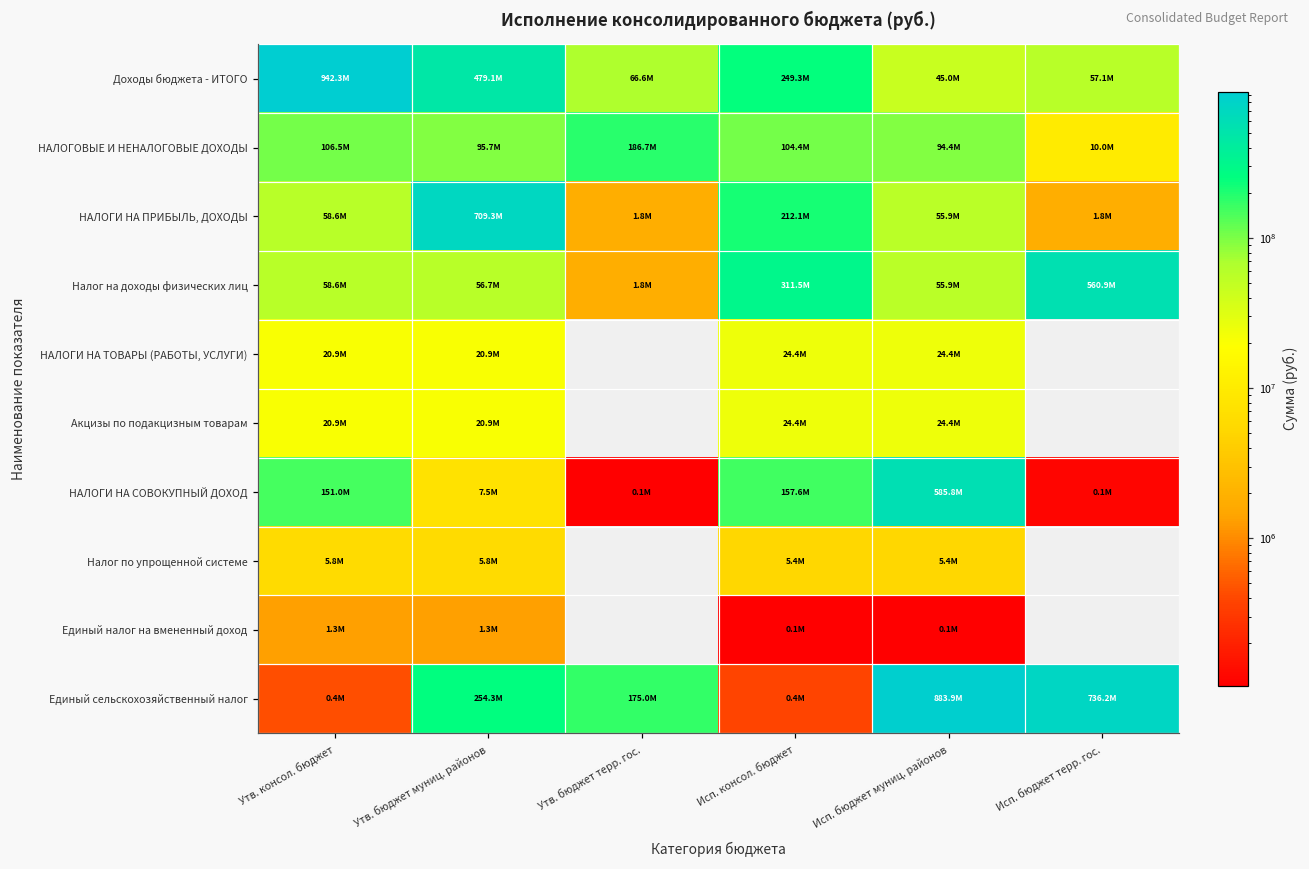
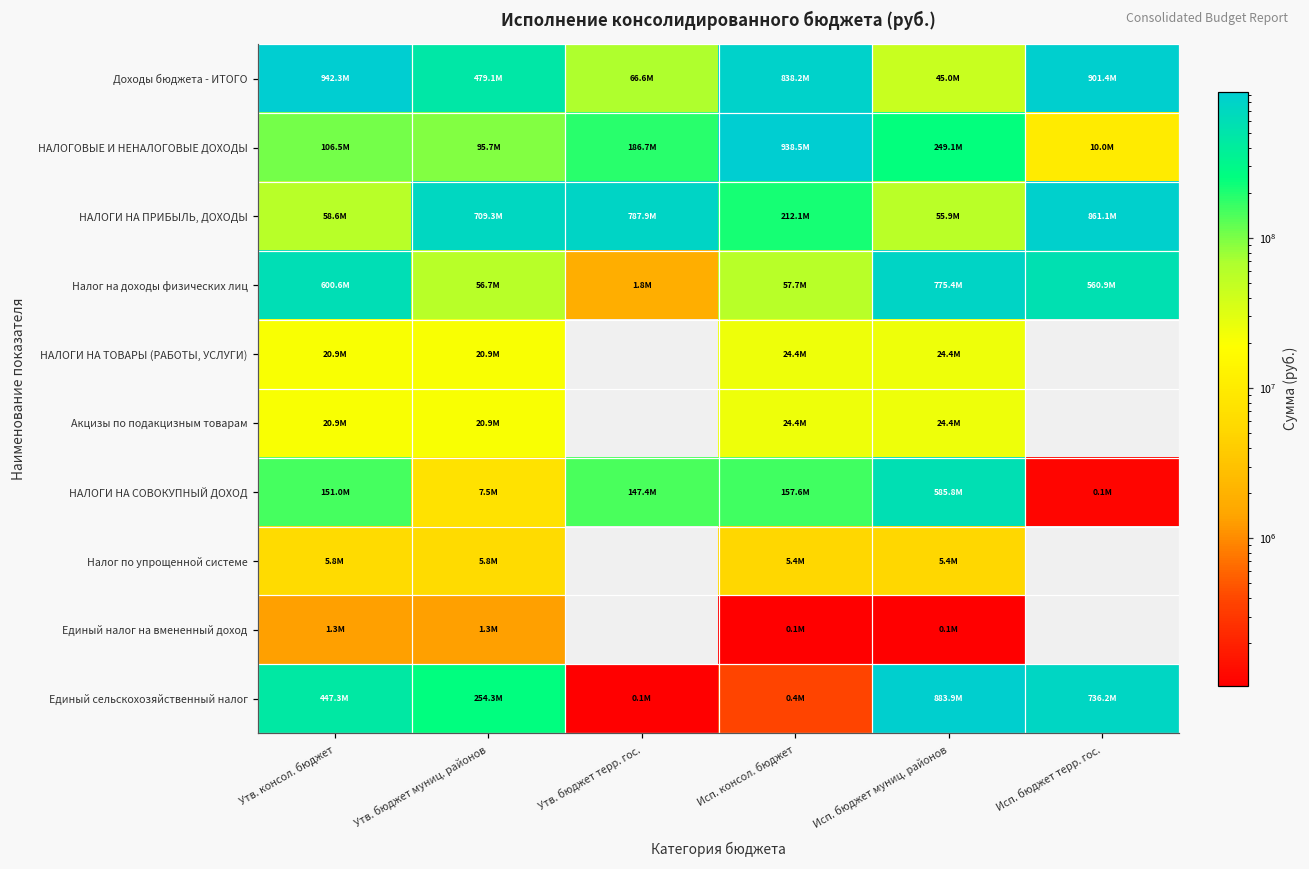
  {
    "Доходы бюджета - ИТОГО": {
      "Утв. консол. бюджет": "942.3M",
      "Утв. бюджет муниц. районов": "479.1M",
      "Утв. бюджет терр. гос.": "66.6M",
-     "Исп. консол. бюджет": "249.3M",
+     "Исп. консол. бюджет": "838.2M",
      "Исп. бюджет муниц. районов": "45.0M",
-     "Исп. бюджет терр. гос.": "57.1M"
+     "Исп. бюджет терр. гос.": "901.4M"
    },
    "НАЛОГОВЫЕ И НЕНАЛОГОВЫЕ ДОХОДЫ": {
      "Утв. консол. бюджет": "106.5M",
      "Утв. бюджет муниц. районов": "95.7M",
      "Утв. бюджет терр. гос.": "186.7M",
-     "Исп. консол. бюджет": "104.4M",
-     "Исп. бюджет муниц. районов": "94.4M",
+     "Исп. консол. бюджет": "938.5M",
+     "Исп. бюджет муниц. районов": "249.1M",
      "Исп. бюджет терр. гос.": "10.0M"
    },
    "НАЛОГИ НА ПРИБЫЛЬ, ДОХОДЫ": {
      "Утв. консол. бюджет": "58.6M",
      "Утв. бюджет муниц. районов": "709.3M",
-     "Утв. бюджет терр. гос.": "1.8M",
+     "Утв. бюджет терр. гос.": "787.9M",
      "Исп. консол. бюджет": "212.1M",
      "Исп. бюджет муниц. районов": "55.9M",
-     "Исп. бюджет терр. гос.": "1.8M"
+     "Исп. бюджет терр. гос.": "861.1M"
    },
    "Налог на доходы физических лиц": {
-     "Утв. консол. бюджет": "58.6M",
+     "Утв. консол. бюджет": "600.6M",
      "Утв. бюджет муниц. районов": "56.7M",
      "Утв. бюджет терр. гос.": "1.8M",
-     "Исп. консол. бюджет": "311.5M",
-     "Исп. бюджет муниц. районов": "55.9M",
+     "Исп. консол. бюджет": "57.7M",
+     "Исп. бюджет муниц. районов": "775.4M",
      "Исп. бюджет терр. гос.": "560.9M"
    },
    "НАЛОГИ НА ТОВАРЫ (РАБОТЫ, УСЛУГИ)": {
      "Утв. консол. бюджет": "20.9M",
      "Утв. бюджет муниц. районов": "20.9M",
      "Исп. консол. бюджет": "24.4M",
      "Исп. бюджет муниц. районов": "24.4M"
    },
    "Акцизы по подакцизным товарам": {
      "Утв. консол. бюджет": "20.9M",
      "Утв. бюджет муниц. районов": "20.9M",
      "Исп. консол. бюджет": "24.4M",
      "Исп. бюджет муниц. районов": "24.4M"
    },
    "НАЛОГИ НА СОВОКУПНЫЙ ДОХОД": {
      "Утв. консол. бюджет": "151.0M",
      "Утв. бюджет муниц. районов": "7.5M",
-     "Утв. бюджет терр. гос.": "0.1M",
+     "Утв. бюджет терр. гос.": "147.4M",
      "Исп. консол. бюджет": "157.6M",
      "Исп. бюджет муниц. районов": "585.8M",
      "Исп. бюджет терр. гос.": "0.1M"
    },
    "Налог по упрощенной системе": {
      "Утв. консол. бюджет": "5.8M",
      "Утв. бюджет муниц. районов": "5.8M",
      "Исп. консол. бюджет": "5.4M",
      "Исп. бюджет муниц. районов": "5.4M"
    },
    "Единый налог на вмененный доход": {
      "Утв. консол. бюджет": "1.3M",
      "Утв. бюджет муниц. районов": "1.3M",
      "Исп. консол. бюджет": "0.1M",
      "Исп. бюджет муниц. районов": "0.1M"
    },
    "Единый сельскохозяйственный налог": {
-     "Утв. консол. бюджет": "0.4M",
+     "Утв. консол. бюджет": "447.3M",
      "Утв. бюджет муниц. районов": "254.3M",
-     "Утв. бюджет терр. гос.": "175.0M",
+     "Утв. бюджет терр. гос.": "0.1M",
      "Исп. консол. бюджет": "0.4M",
      "Исп. бюджет муниц. районов": "883.9M",
      "Исп. бюджет терр. гос.": "736.2M"
    }
  }
